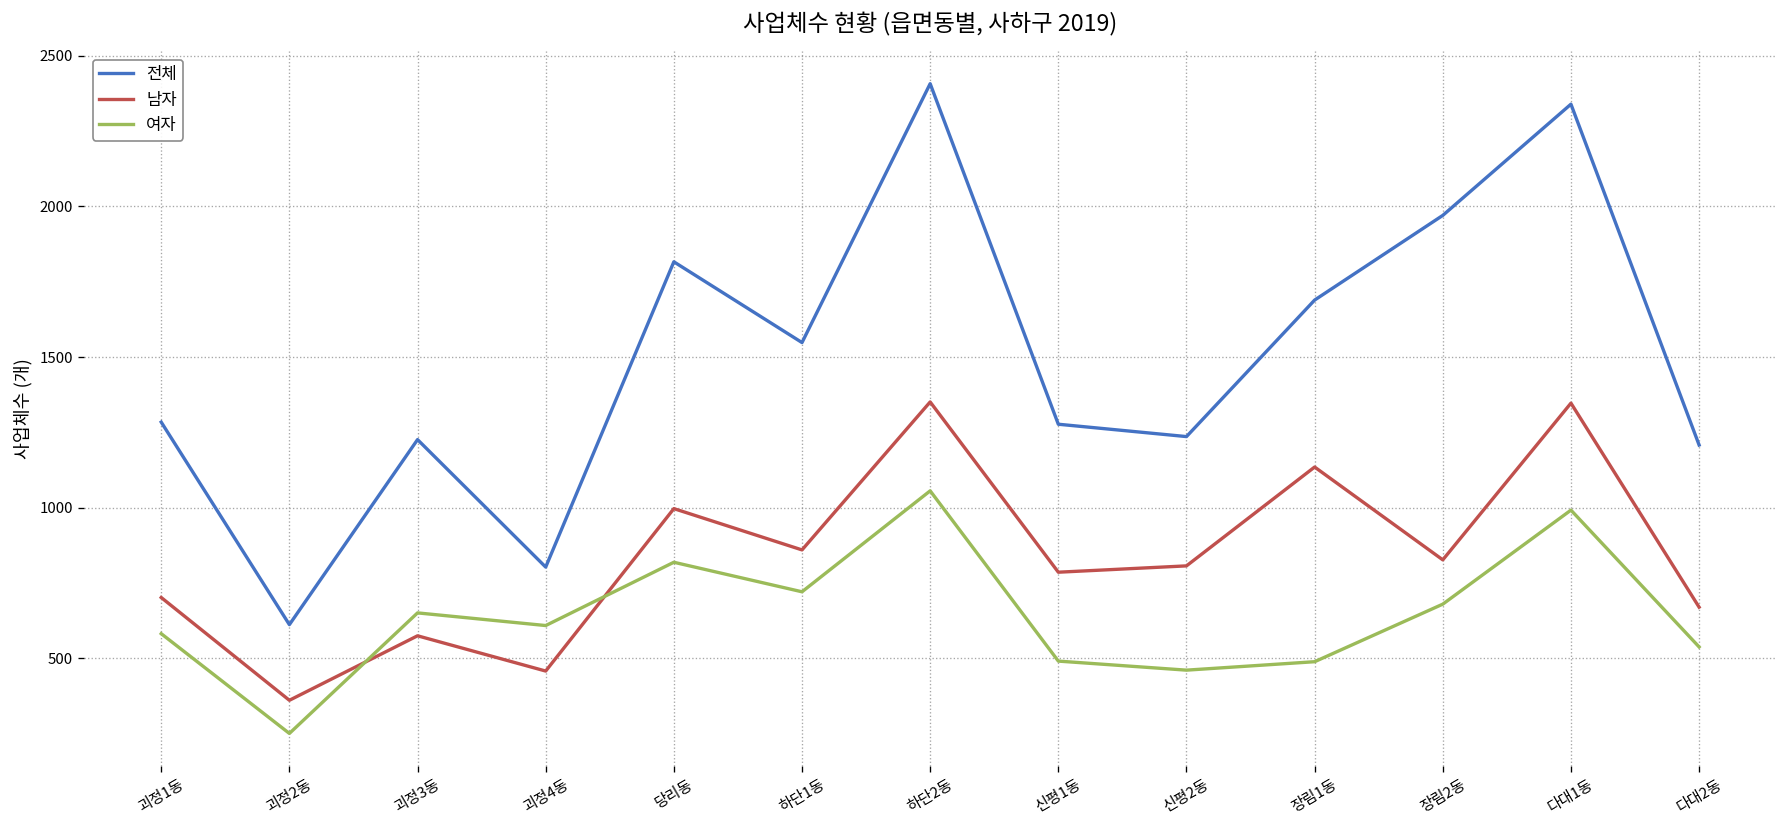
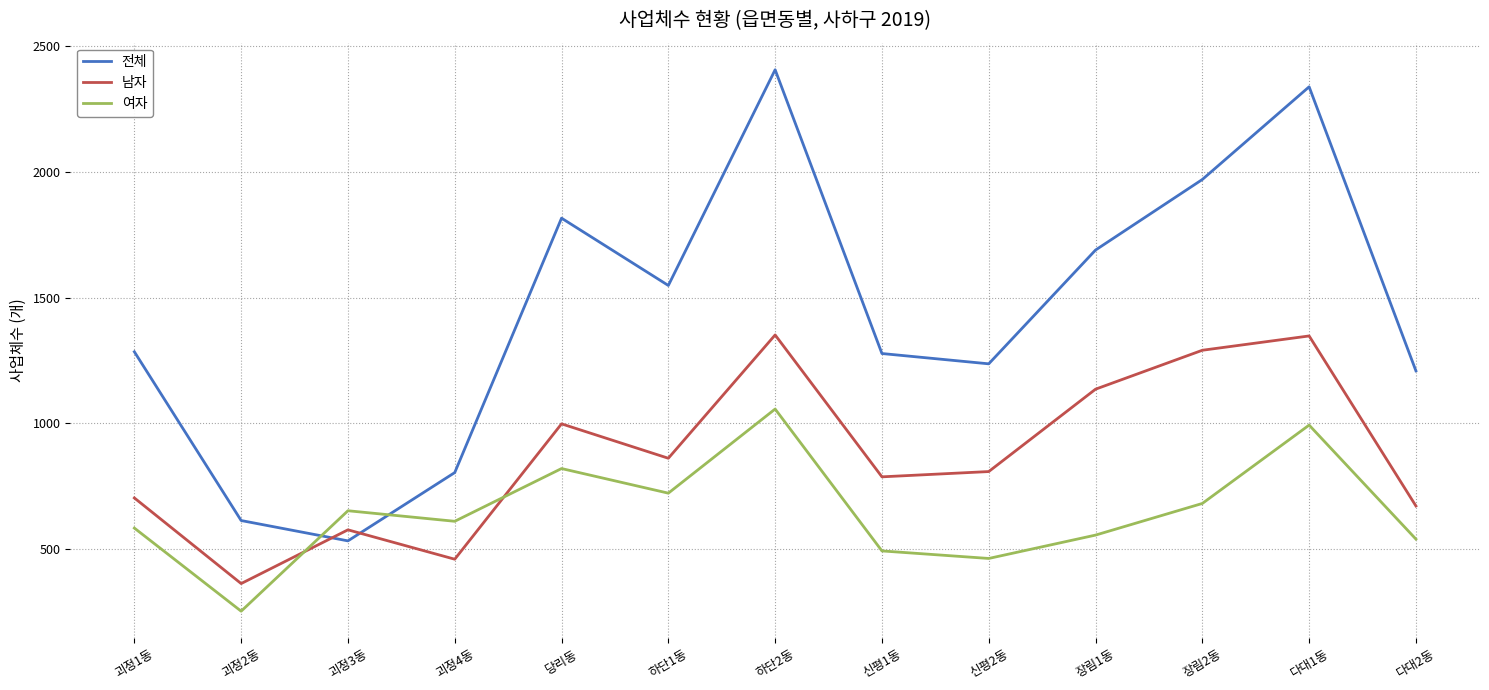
  {
    "전체": {
      "괴정1동": 1280,
      "괴정2동": 610,
-     "괴정3동": 1230,
+     "괴정3동": 530,
      "괴정4동": 800,
      "당리동": 1820,
      "하단1동": 1550,
      "하단2동": 2410,
      "신평1동": 1280,
      "신평2동": 1240,
      "장림1동": 1690,
      "장림2동": 1970,
      "다대1동": 2340,
      "다대2동": 1210
    },
    "남자": {
      "괴정1동": 700,
      "괴정2동": 360,
      "괴정3동": 580,
      "괴정4동": 460,
      "당리동": 1000,
      "하단1동": 860,
      "하단2동": 1350,
      "신평1동": 790,
      "신평2동": 810,
      "장림1동": 1140,
-     "장림2동": 830,
+     "장림2동": 1290,
      "다대1동": 1350,
      "다대2동": 670
    },
    "여자": {
      "괴정1동": 580,
      "괴정2동": 250,
      "괴정3동": 650,
      "괴정4동": 610,
      "당리동": 820,
      "하단1동": 720,
      "하단2동": 1060,
      "신평1동": 490,
      "신평2동": 460,
-     "장림1동": 490,
+     "장림1동": 550,
      "장림2동": 680,
      "다대1동": 990,
      "다대2동": 540
    }
  }
